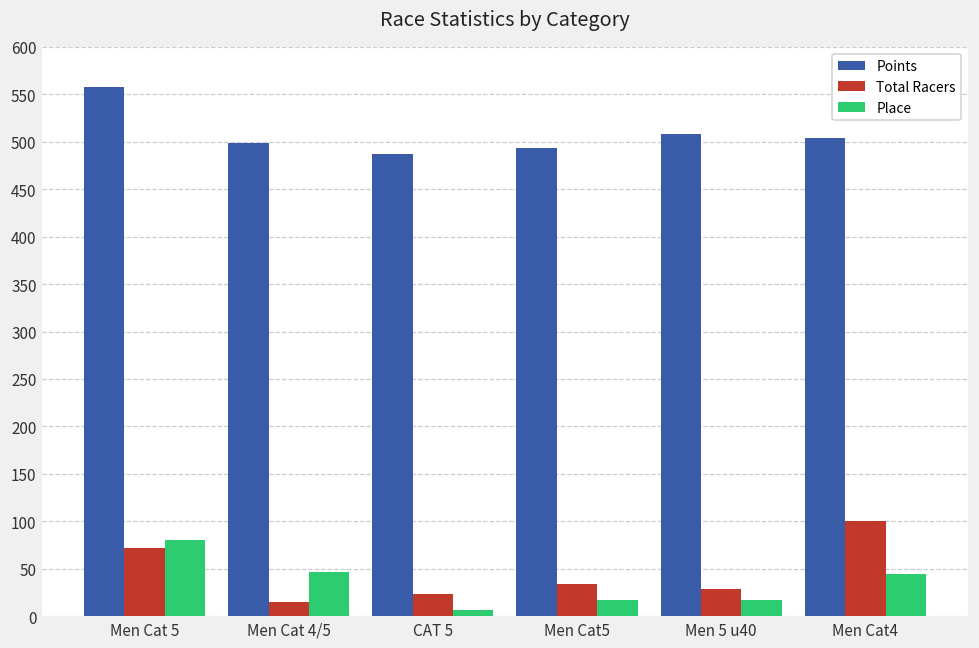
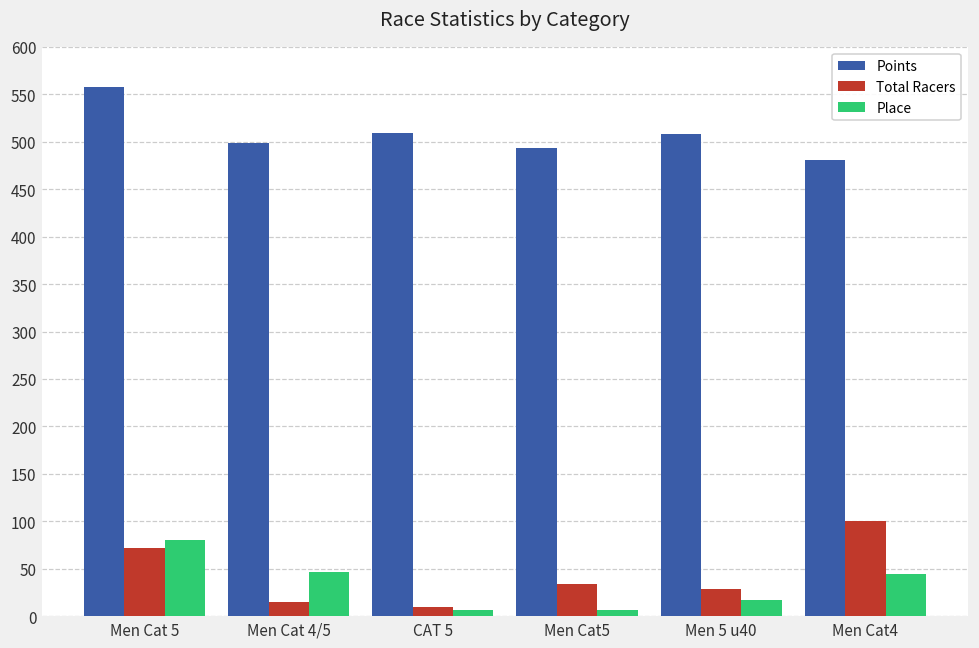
  {
    "Points": {
      "Men Cat 5": 560,
      "Men Cat 4/5": 500,
-     "CAT 5": 490,
+     "CAT 5": 510,
      "Men Cat5": 490,
      "Men 5 u40": 510,
-     "Men Cat4": 500
+     "Men Cat4": 480
    },
    "Total Racers": {
      "Men Cat 5": 70,
      "Men Cat 4/5": 20,
-     "CAT 5": 20,
+     "CAT 5": 10,
      "Men Cat5": 30,
      "Men 5 u40": 30,
      "Men Cat4": 100
    },
    "Place": {
      "Men Cat 5": 80,
      "Men Cat 4/5": 50,
      "CAT 5": 10,
-     "Men Cat5": 20,
+     "Men Cat5": 10,
      "Men 5 u40": 20,
      "Men Cat4": 50
    }
  }
